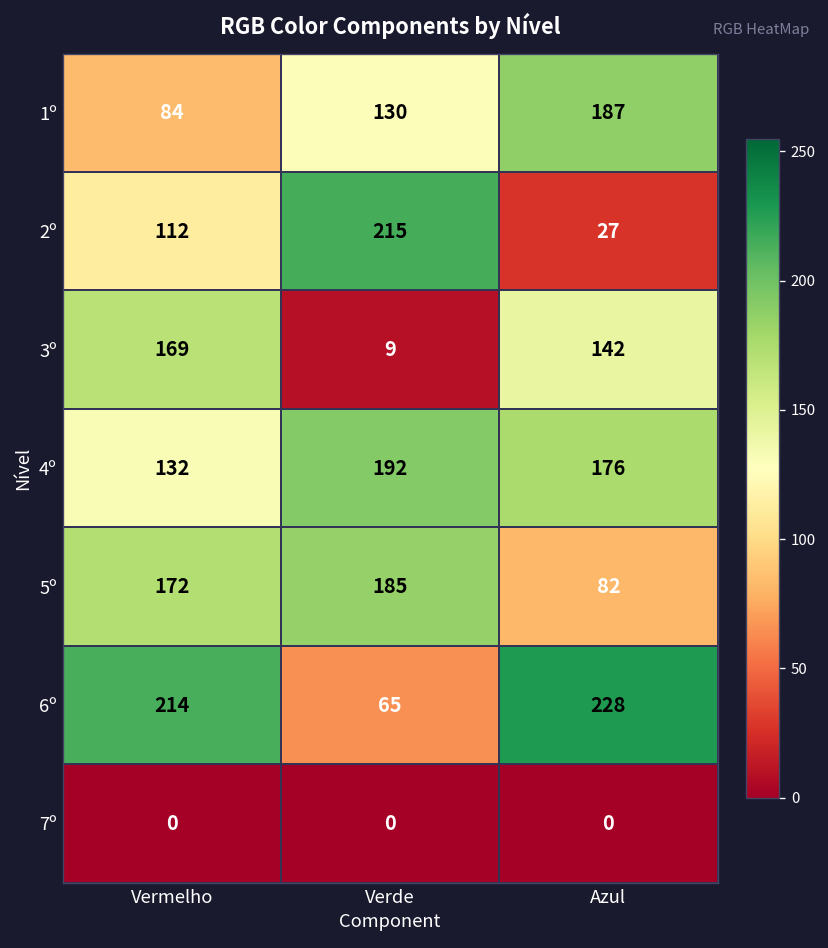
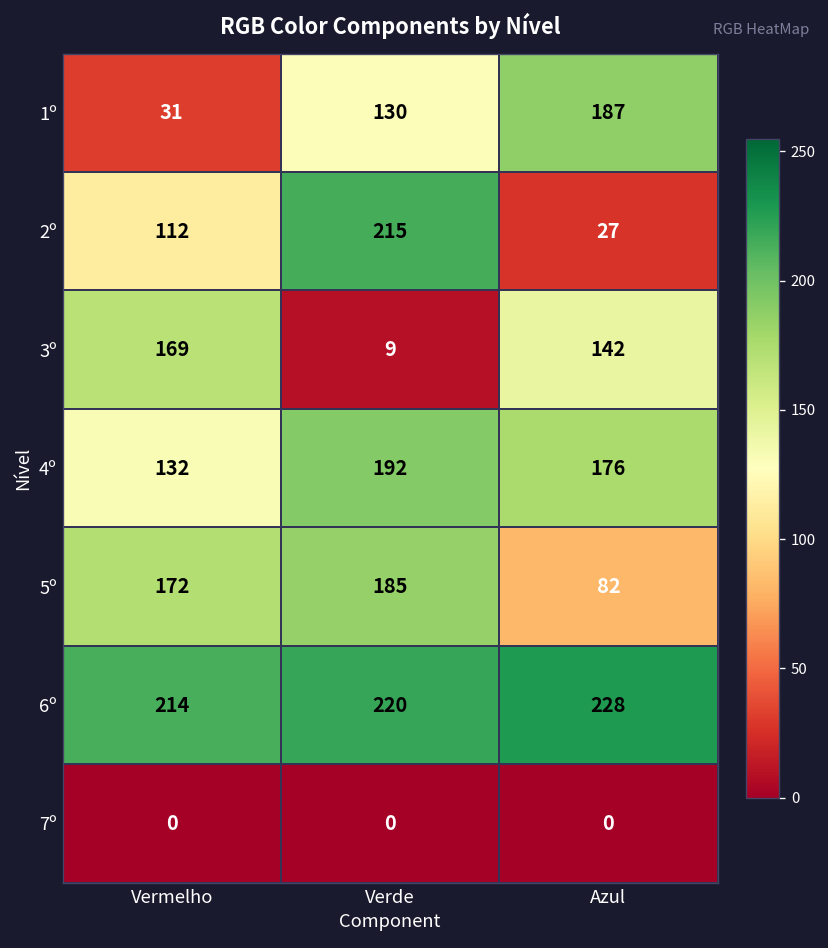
  {
    "1º": {
-     "Vermelho": 84,
+     "Vermelho": 31,
      "Verde": 130,
      "Azul": 187
    },
    "2º": {
      "Vermelho": 112,
      "Verde": 215,
      "Azul": 27
    },
    "3º": {
      "Vermelho": 169,
      "Verde": 9,
      "Azul": 142
    },
    "4º": {
      "Vermelho": 132,
      "Verde": 192,
      "Azul": 176
    },
    "5º": {
      "Vermelho": 172,
      "Verde": 185,
      "Azul": 82
    },
    "6º": {
      "Vermelho": 214,
-     "Verde": 65,
+     "Verde": 220,
      "Azul": 228
    },
    "7º": {
      "Vermelho": 0,
      "Verde": 0,
      "Azul": 0
    }
  }
